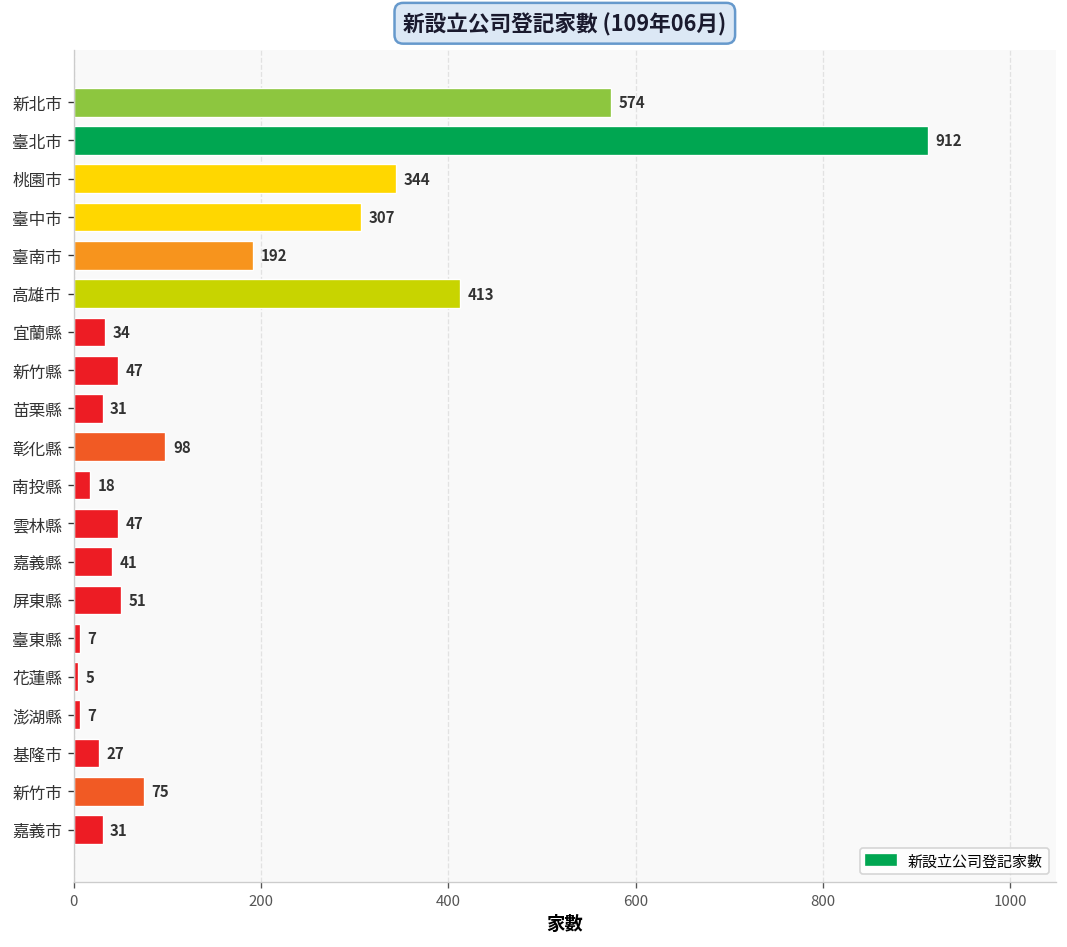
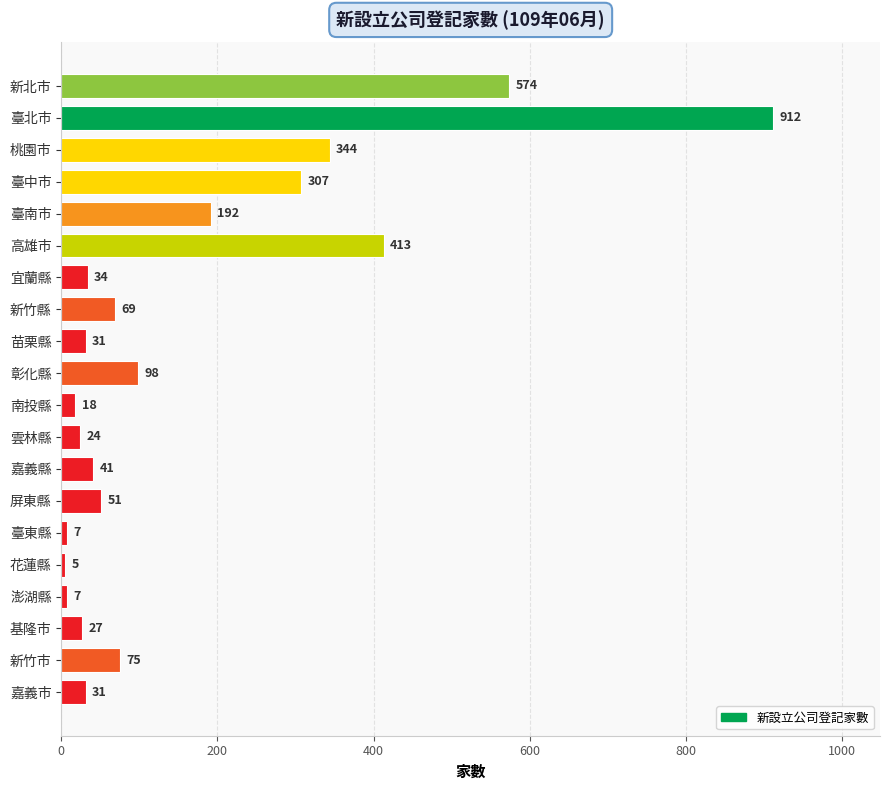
  {
    "新北市": 574,
    "臺北市": 912,
    "桃園市": 344,
    "臺中市": 307,
    "臺南市": 192,
    "高雄市": 413,
    "宜蘭縣": 34,
-   "新竹縣": 47,
+   "新竹縣": 69,
    "苗栗縣": 31,
    "彰化縣": 98,
    "南投縣": 18,
-   "雲林縣": 47,
+   "雲林縣": 24,
    "嘉義縣": 41,
    "屏東縣": 51,
    "臺東縣": 7,
    "花蓮縣": 5,
    "澎湖縣": 7,
    "基隆市": 27,
    "新竹市": 75,
    "嘉義市": 31
  }
